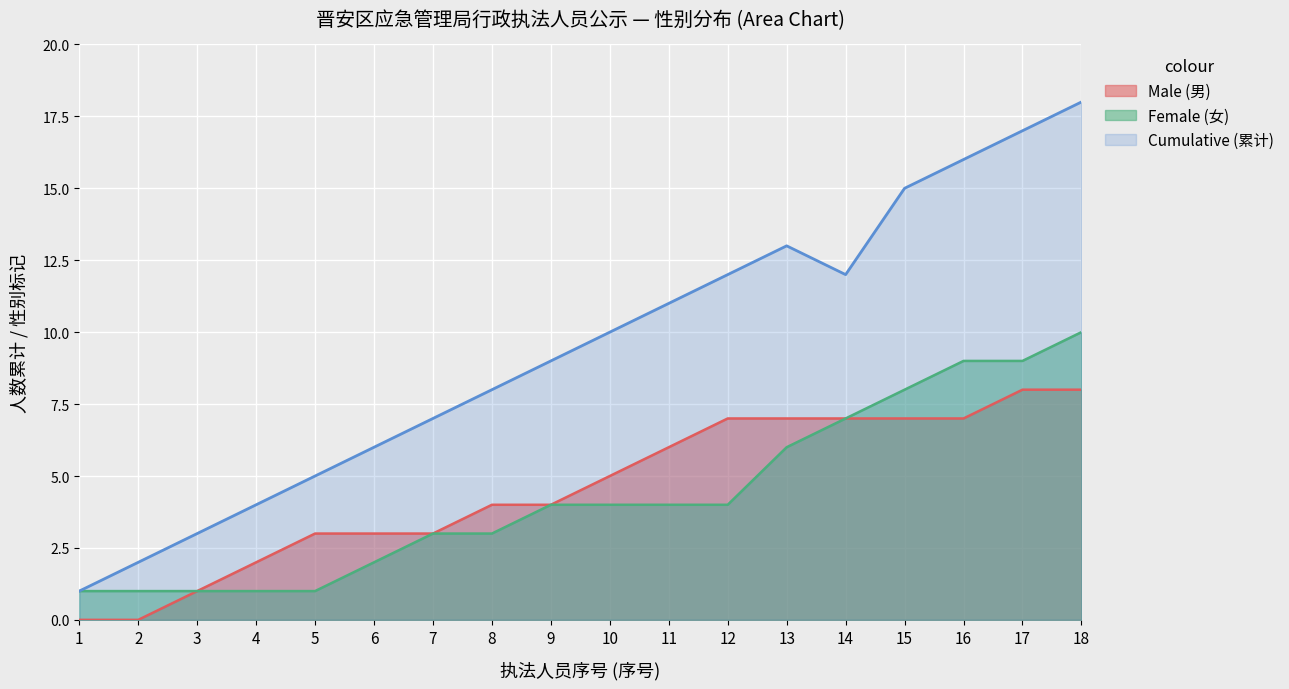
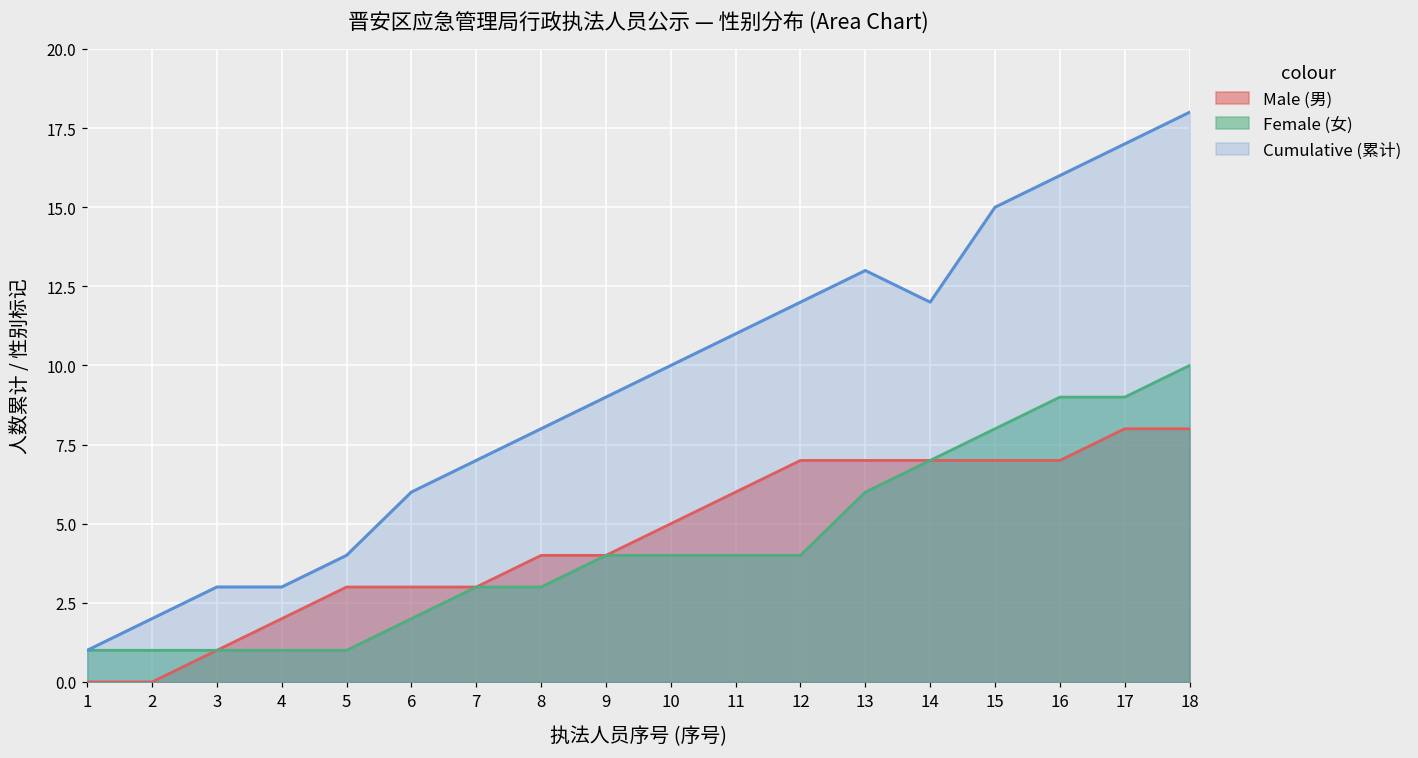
  {
    "Male (男)": {
      "1": 0,
      "2": 0,
      "4": 2,
      "5": 3,
      "6": 3,
      "8": 4,
      "10": 5,
      "11": 6,
      "12": 7,
      "13": 7,
      "15": 7,
      "16": 7,
      "17": 8,
      "18": 8
    },
    "Female (女)": {
      "2": 1,
      "4": 1,
      "5": 1,
      "6": 2,
      "8": 3,
      "10": 4,
      "11": 4,
      "12": 4,
      "13": 6,
      "15": 8,
      "16": 9,
      "17": 9,
      "18": 10
    },
    "Cumulative (累计)": {
      "2": 2,
      "3": 3,
-     "4": 4,
-     "5": 5,
+     "4": 3,
+     "5": 4,
      "6": 6,
      "7": 7,
      "8": 8,
      "9": 9,
      "10": 10,
      "11": 11,
      "12": 12,
      "13": 13,
      "14": 12,
      "15": 15,
      "16": 16,
      "17": 17,
      "18": 18
    }
  }
